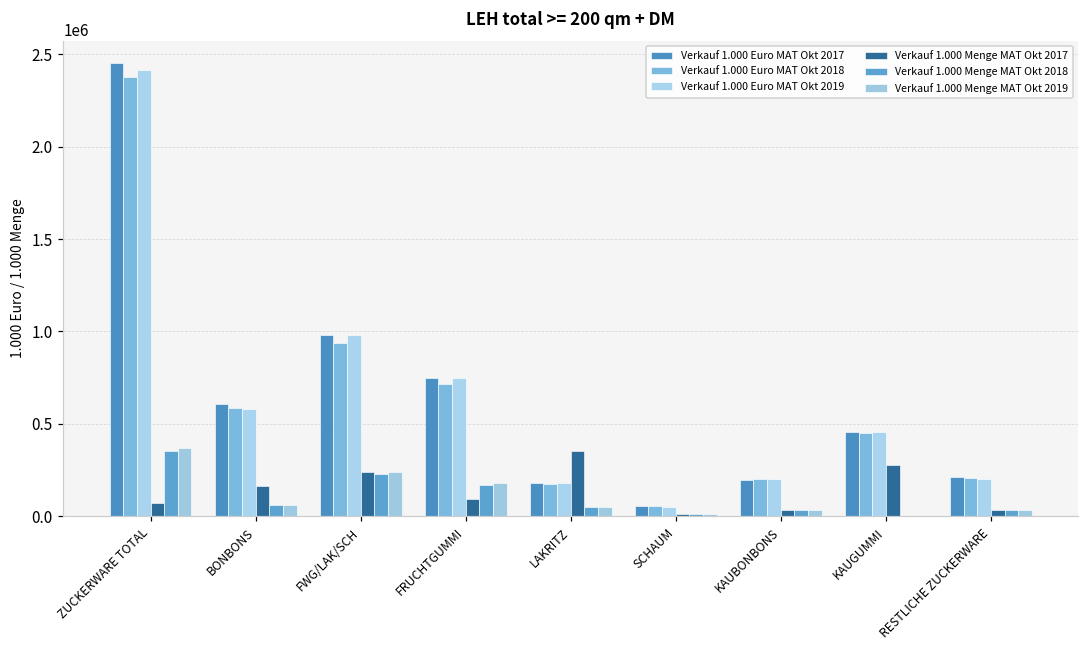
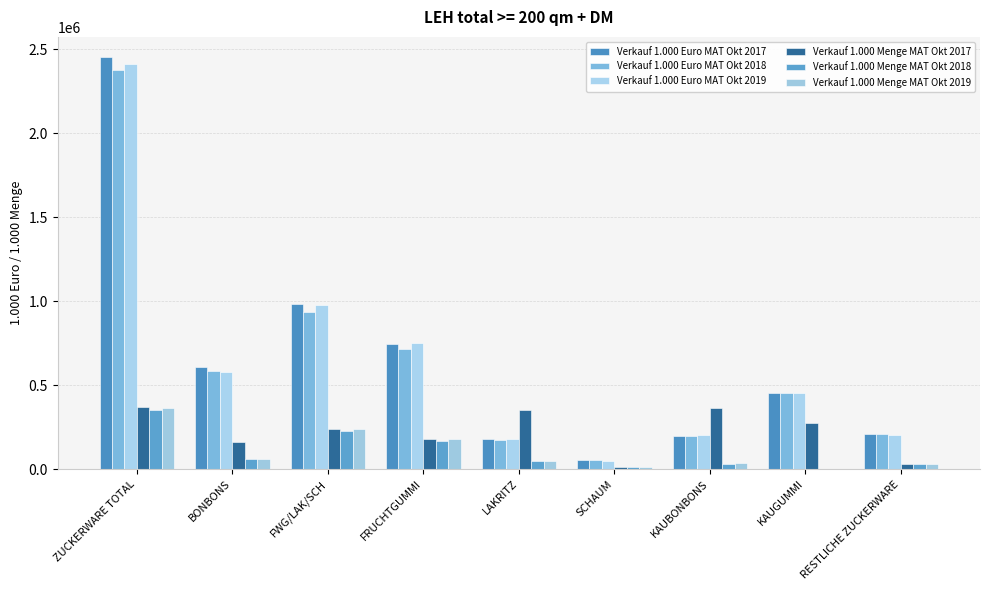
  {
    "Verkauf 1.000 Menge MAT Okt 2017": {
-     "ZUCKERWARE TOTAL": 70000,
+     "ZUCKERWARE TOTAL": 370000,
      "BONBONS": 160000,
      "FWG/LAK/SCH": 240000,
-     "FRUCHTGUMMI": 90000,
+     "FRUCHTGUMMI": 180000,
      "LAKRITZ": 350000,
-     "KAUBONBONS": 30000,
+     "KAUBONBONS": 360000,
      "KAUGUMMI": 280000,
      "RESTLICHE ZUCKERWARE": 30000
    }
  }
